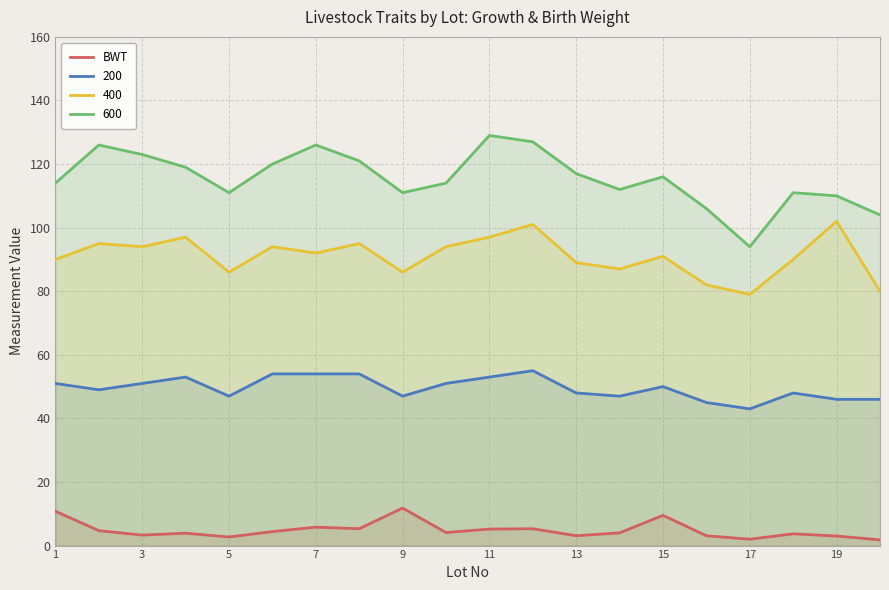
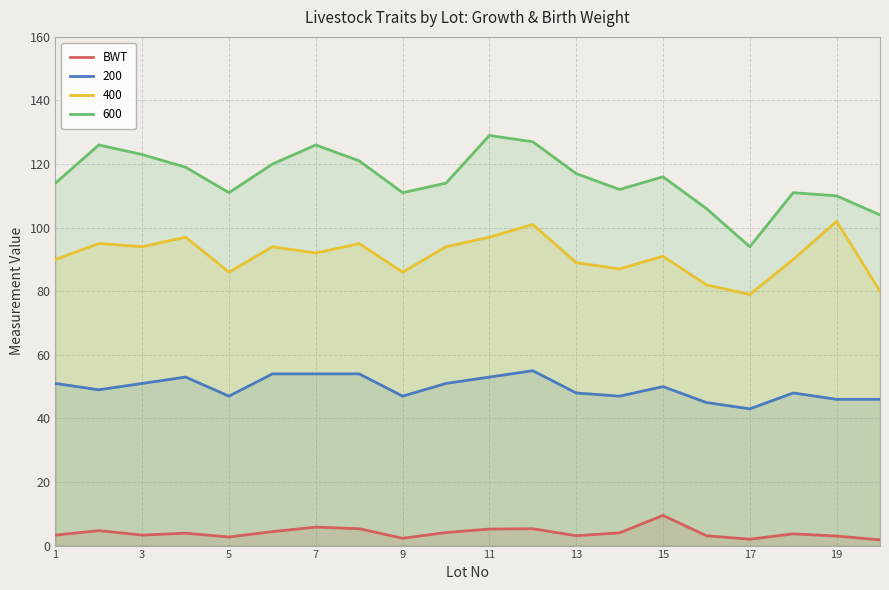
  {
    "BWT": {
-     "1": 11,
+     "1": 3,
      "3": 3,
      "5": 3,
      "7": 6,
-     "9": 12,
+     "9": 2,
      "11": 5,
      "13": 3,
      "15": 10,
      "17": 2,
      "19": 3
    },
    "200": {
      "1": 51,
      "3": 51,
      "5": 47,
      "7": 54,
      "9": 47,
      "11": 53,
      "13": 48,
      "15": 50,
      "17": 43,
      "19": 46
    },
    "400": {
      "1": 90,
      "3": 94,
      "5": 86,
      "7": 92,
      "9": 86,
      "11": 97,
      "13": 89,
      "15": 91,
      "17": 79,
      "19": 102
    },
    "600": {
      "1": 114,
      "3": 123,
      "5": 111,
      "7": 126,
      "9": 111,
      "11": 129,
      "13": 117,
      "15": 116,
      "17": 94,
      "19": 110
    }
  }
